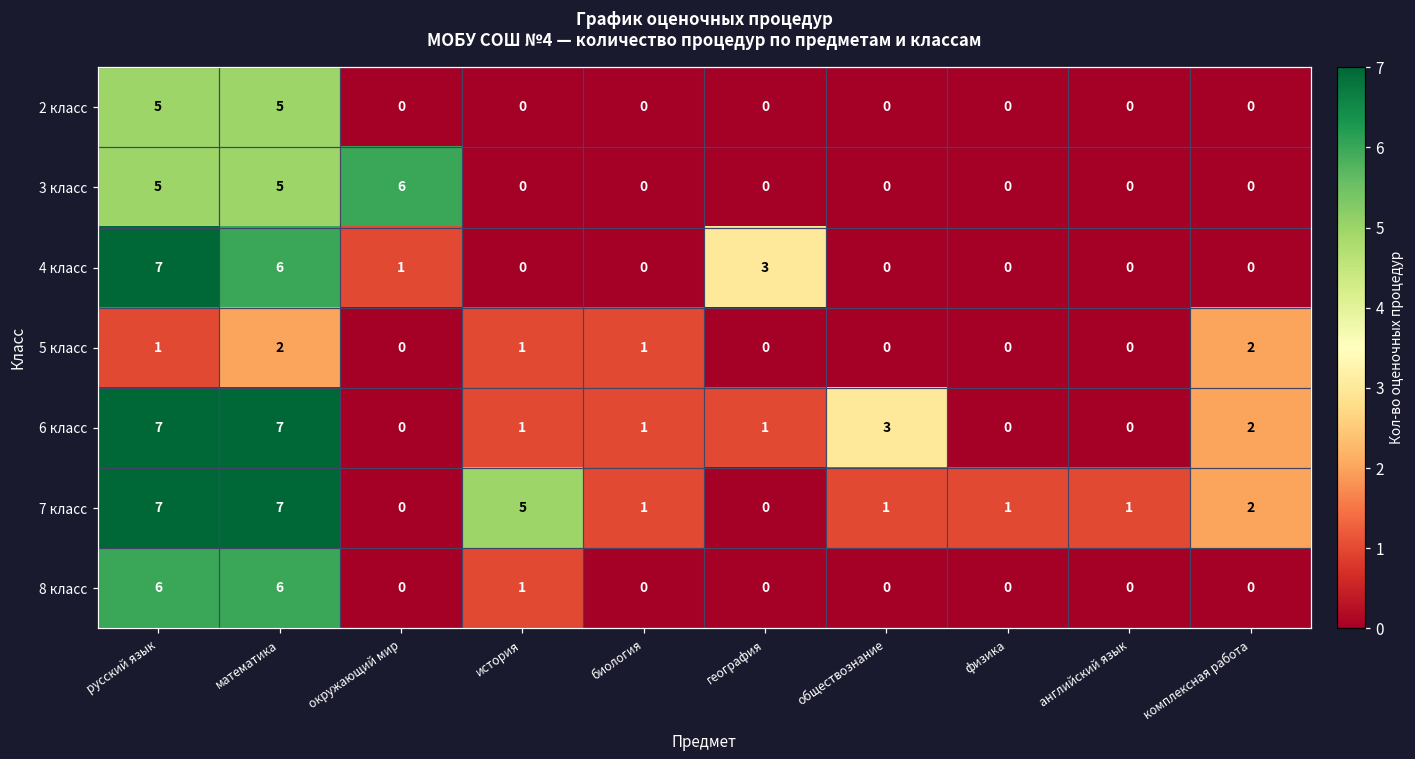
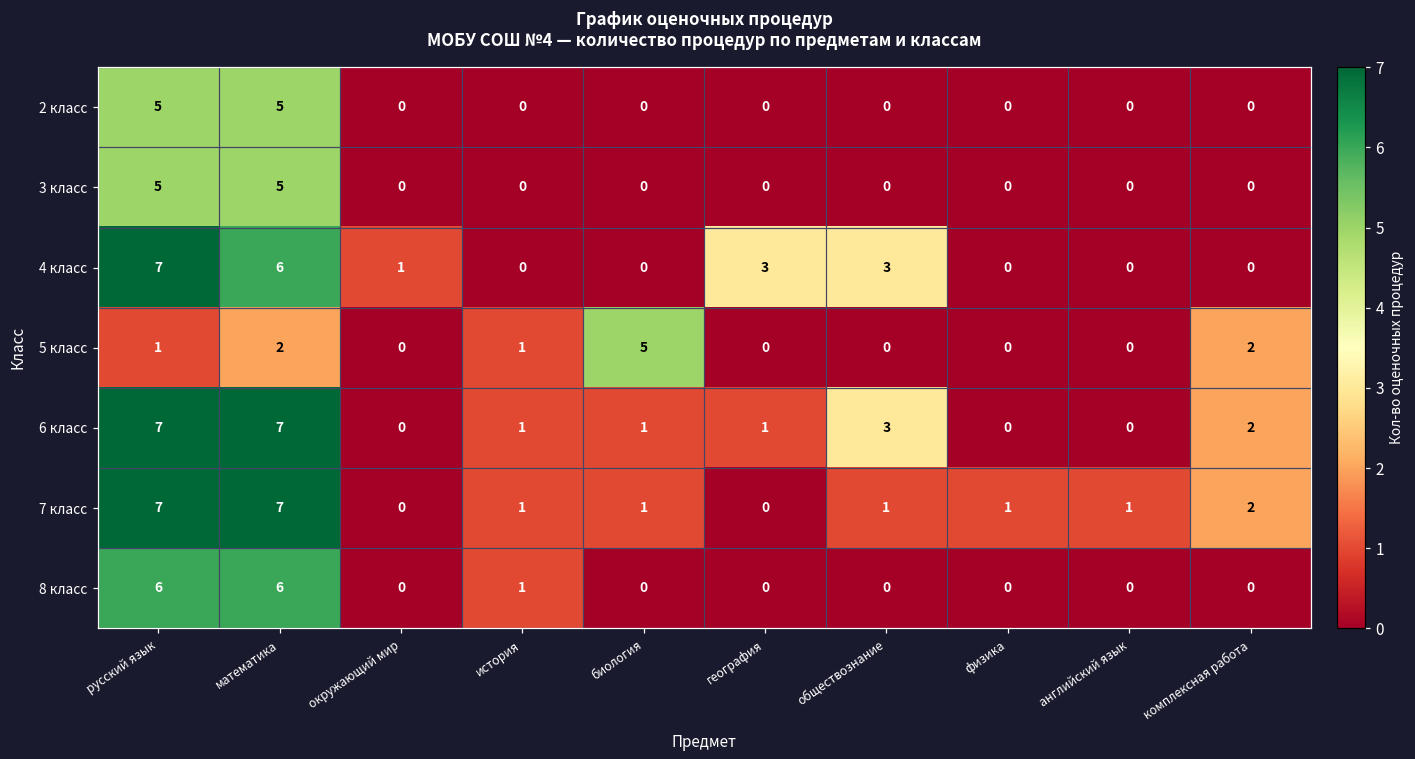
  {
    "2 класс": {
      "русский язык": 5,
      "математика": 5,
      "окружающий мир": 0,
      "история": 0,
      "биология": 0,
      "география": 0,
      "обществознание": 0,
      "физика": 0,
      "английский язык": 0,
      "комплексная работа": 0
    },
    "3 класс": {
      "русский язык": 5,
      "математика": 5,
-     "окружающий мир": 6,
+     "окружающий мир": 0,
      "история": 0,
      "биология": 0,
      "география": 0,
      "обществознание": 0,
      "физика": 0,
      "английский язык": 0,
      "комплексная работа": 0
    },
    "4 класс": {
      "русский язык": 7,
      "математика": 6,
      "окружающий мир": 1,
      "история": 0,
      "биология": 0,
      "география": 3,
-     "обществознание": 0,
+     "обществознание": 3,
      "физика": 0,
      "английский язык": 0,
      "комплексная работа": 0
    },
    "5 класс": {
      "русский язык": 1,
      "математика": 2,
      "окружающий мир": 0,
      "история": 1,
-     "биология": 1,
+     "биология": 5,
      "география": 0,
      "обществознание": 0,
      "физика": 0,
      "английский язык": 0,
      "комплексная работа": 2
    },
    "6 класс": {
      "русский язык": 7,
      "математика": 7,
      "окружающий мир": 0,
      "история": 1,
      "биология": 1,
      "география": 1,
      "обществознание": 3,
      "физика": 0,
      "английский язык": 0,
      "комплексная работа": 2
    },
    "7 класс": {
      "русский язык": 7,
      "математика": 7,
      "окружающий мир": 0,
-     "история": 5,
+     "история": 1,
      "биология": 1,
      "география": 0,
      "обществознание": 1,
      "физика": 1,
      "английский язык": 1,
      "комплексная работа": 2
    },
    "8 класс": {
      "русский язык": 6,
      "математика": 6,
      "окружающий мир": 0,
      "история": 1,
      "биология": 0,
      "география": 0,
      "обществознание": 0,
      "физика": 0,
      "английский язык": 0,
      "комплексная работа": 0
    }
  }
